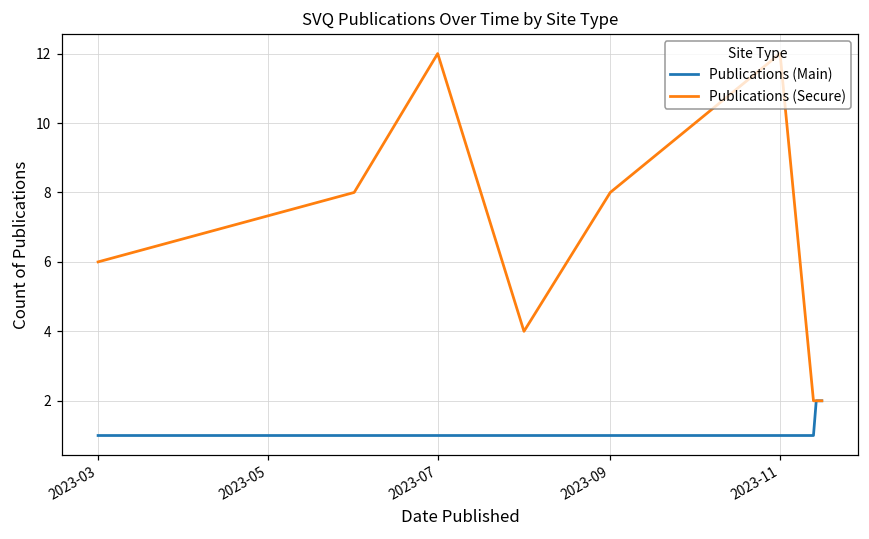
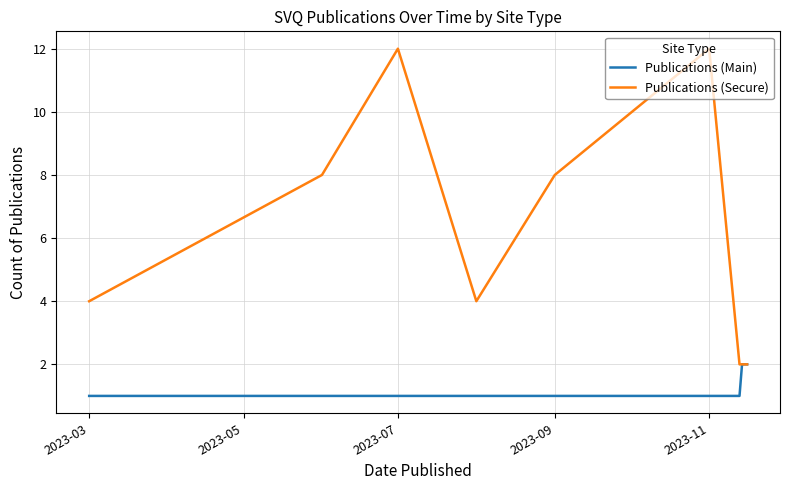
  {
    "Publications (Main)": {
      "2023-03": 1,
      "2023-07": 1,
      "2023-09": 1,
      "2023-11": 1
    },
    "Publications (Secure)": {
-     "2023-03": 6,
+     "2023-03": 4,
      "2023-07": 12,
      "2023-09": 8
    }
  }
